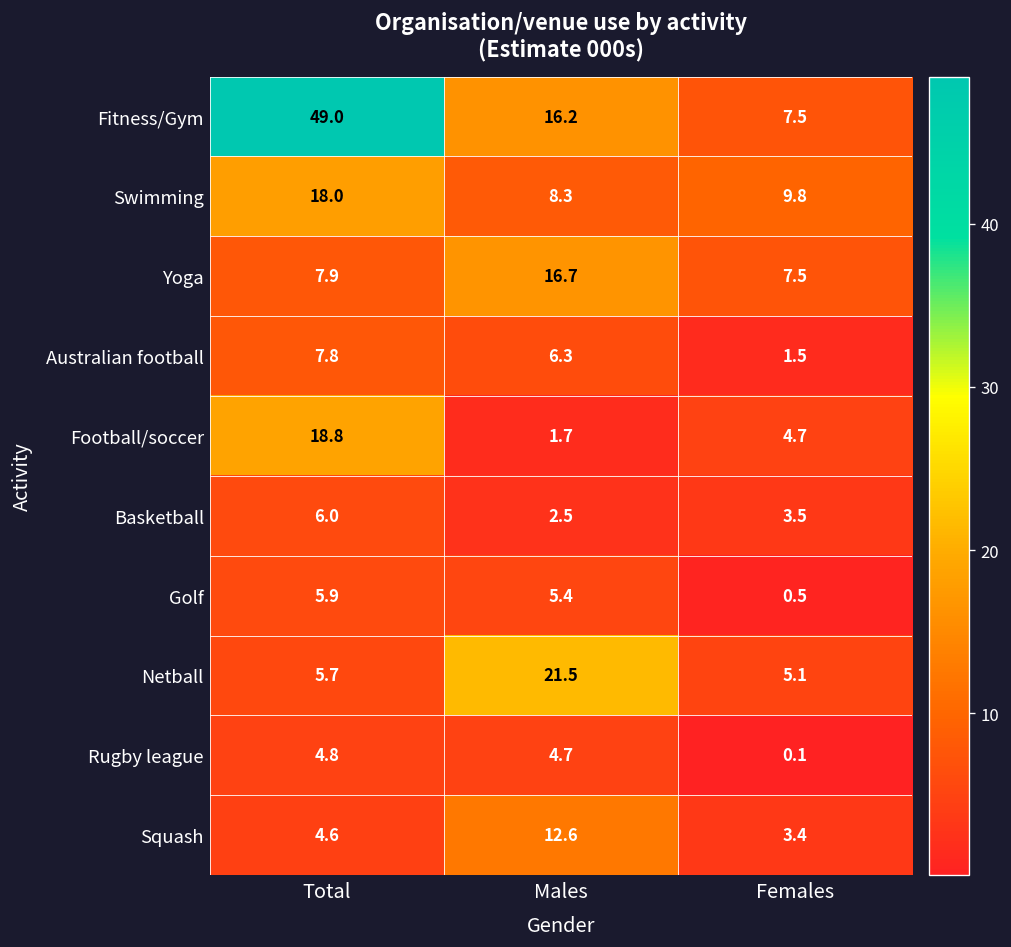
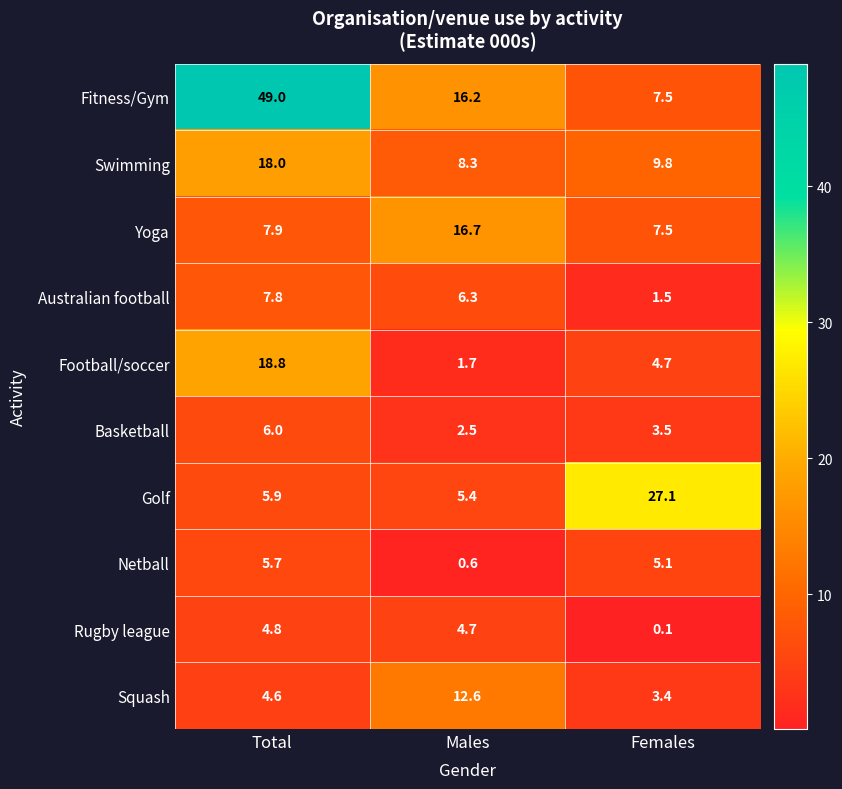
  {
    "Fitness/Gym": {
      "Total": 49.0,
      "Males": 16.2,
      "Females": 7.5
    },
    "Swimming": {
      "Total": 18.0,
      "Males": 8.3,
      "Females": 9.8
    },
    "Yoga": {
      "Total": 7.9,
      "Males": 16.7,
      "Females": 7.5
    },
    "Australian football": {
      "Total": 7.8,
      "Males": 6.3,
      "Females": 1.5
    },
    "Football/soccer": {
      "Total": 18.8,
      "Males": 1.7,
      "Females": 4.7
    },
    "Basketball": {
      "Total": 6.0,
      "Males": 2.5,
      "Females": 3.5
    },
    "Golf": {
      "Total": 5.9,
      "Males": 5.4,
-     "Females": 0.5
+     "Females": 27.1
    },
    "Netball": {
      "Total": 5.7,
-     "Males": 21.5,
+     "Males": 0.6,
      "Females": 5.1
    },
    "Rugby league": {
      "Total": 4.8,
      "Males": 4.7,
      "Females": 0.1
    },
    "Squash": {
      "Total": 4.6,
      "Males": 12.6,
      "Females": 3.4
    }
  }
